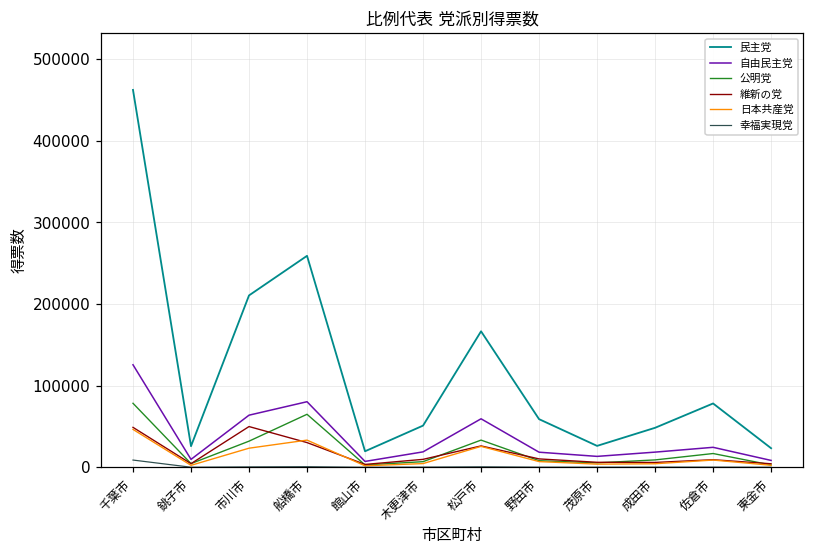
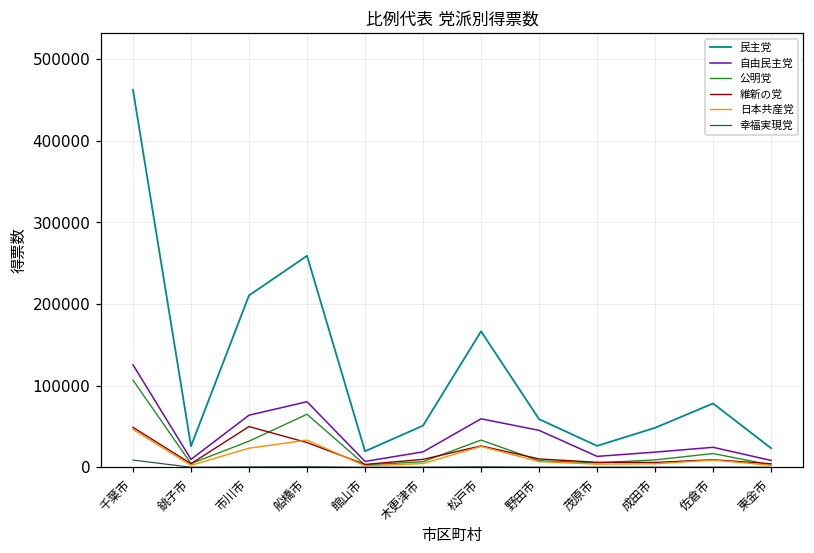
  {
    "民主党": {
      "千葉市": 460000,
      "銚子市": 30000,
      "市川市": 210000,
      "船橋市": 260000,
      "館山市": 20000,
      "木更津市": 50000,
      "松戸市": 170000,
      "野田市": 60000,
      "茂原市": 30000,
      "成田市": 50000,
      "佐倉市": 80000,
      "東金市": 20000
    },
    "自由民主党": {
      "千葉市": 130000,
      "銚子市": 10000,
      "市川市": 60000,
      "船橋市": 80000,
      "館山市": 10000,
      "木更津市": 20000,
      "松戸市": 60000,
-     "野田市": 20000,
+     "野田市": 50000,
      "茂原市": 10000,
      "成田市": 20000,
      "佐倉市": 20000,
      "東金市": 10000
    },
    "公明党": {
-     "千葉市": 80000,
+     "千葉市": 110000,
      "市川市": 30000,
      "船橋市": 60000,
      "松戸市": 30000,
      "佐倉市": 20000
    },
    "維新の党": {
      "市川市": 50000
    },
    "日本共産党": {
      "市川市": 20000
    },
    "幸福実現党": {
      "千葉市": 10000,
      "市川市": 0,
      "船橋市": 0,
      "木更津市": 0,
      "松戸市": 0,
      "野田市": 0,
      "茂原市": 0,
      "成田市": 0,
      "佐倉市": 0
    }
  }
